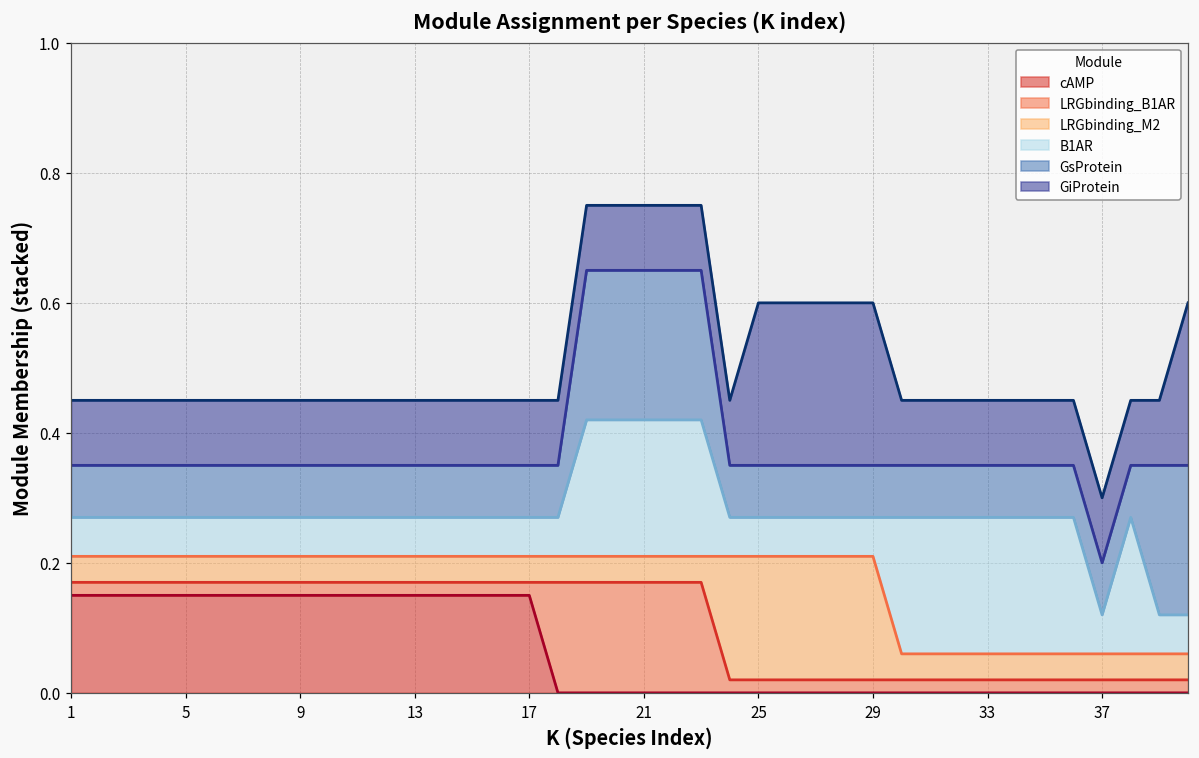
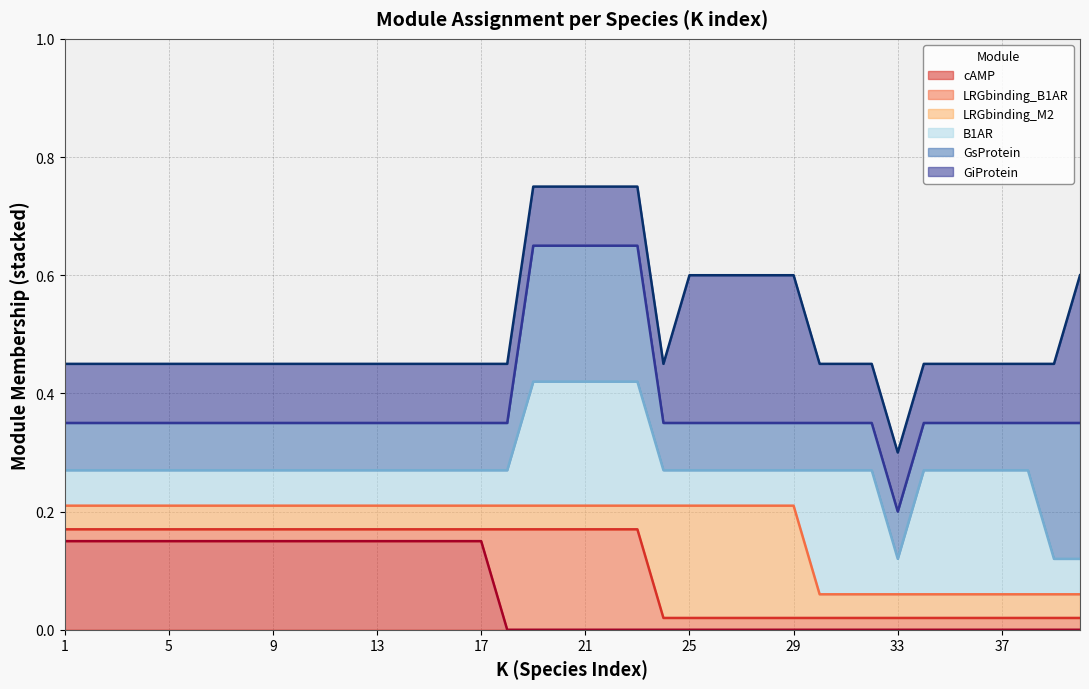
  {
    "cAMP": {
      "1": 0.15,
      "5": 0.15,
      "9": 0.15,
      "13": 0.15,
      "17": 0.15,
      "21": 0.00,
      "25": 0.00,
      "29": 0.00,
      "33": 0.00,
      "37": 0.00
    },
    "B1AR": {
      "1": 0.06,
      "5": 0.06,
      "9": 0.06,
      "13": 0.06,
      "17": 0.06,
      "21": 0.21,
      "25": 0.06,
      "29": 0.06,
-     "33": 0.21,
-     "37": 0.06
+     "33": 0.06,
+     "37": 0.21
    }
  }
